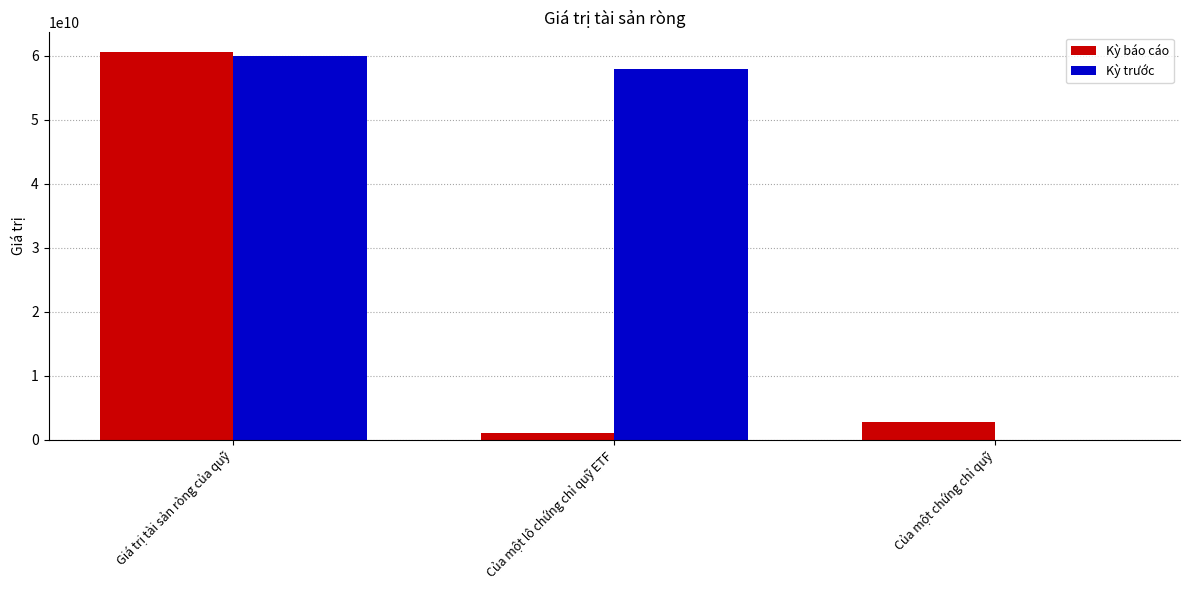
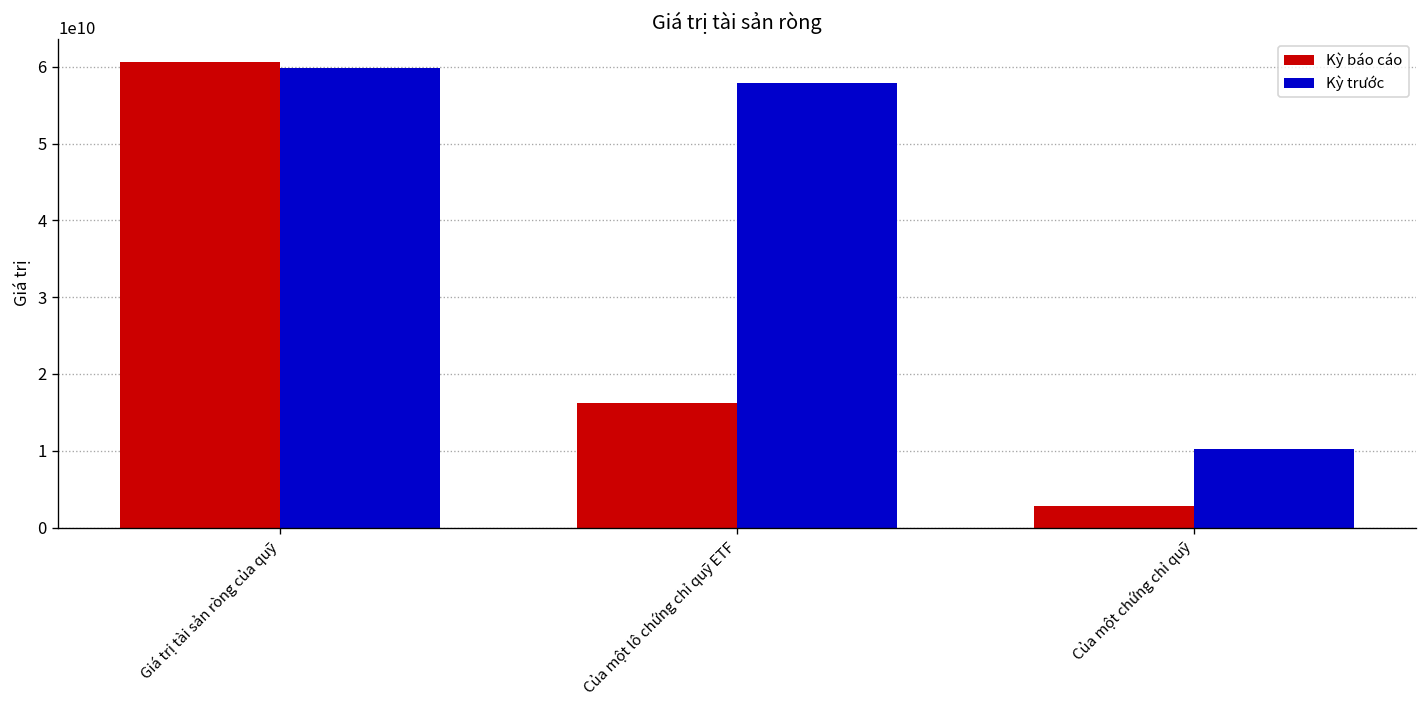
  {
    "Kỳ báo cáo": {
      "Giá trị tài sản ròng của quỹ": 61000000000,
-     "Của một lô chứng chỉ quỹ ETF": 1000000000,
+     "Của một lô chứng chỉ quỹ ETF": 16000000000,
      "Của một chứng chỉ quỹ": 3000000000
    },
    "Kỳ trước": {
      "Giá trị tài sản ròng của quỹ": 60000000000,
      "Của một lô chứng chỉ quỹ ETF": 58000000000,
-     "Của một chứng chỉ quỹ": 0
+     "Của một chứng chỉ quỹ": 10000000000
    }
  }
